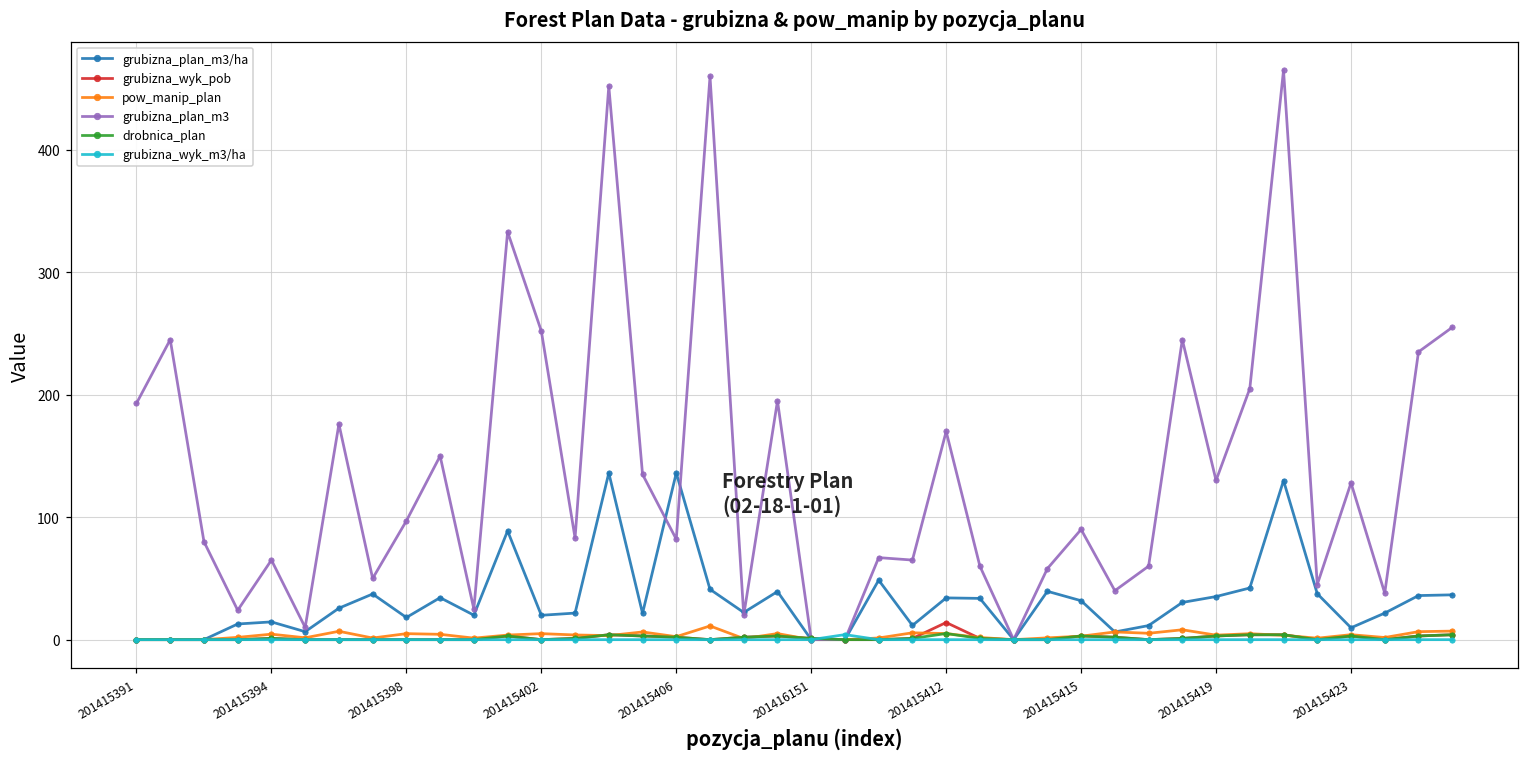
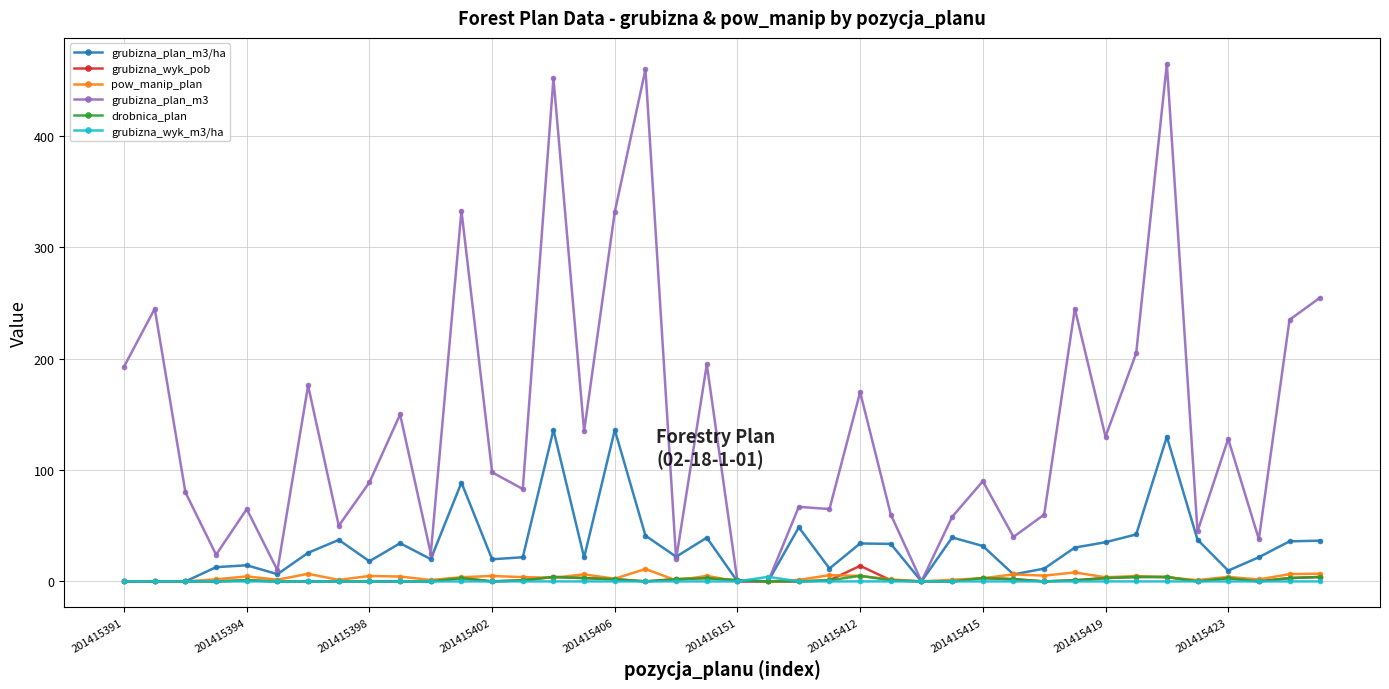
  {
    "grubizna_plan_m3/ha": {
      "201415394": 15,
      "201415398": 18,
      "201415402": 20,
      "201415406": 136,
      "201415412": 34,
      "201415415": 32,
      "201415419": 35,
      "201415423": 10
    },
    "grubizna_wyk_pob": {
      "201415412": 14
    },
    "pow_manip_plan": {
      "201415394": 4,
      "201415398": 5,
      "201415402": 5
    },
    "grubizna_plan_m3": {
      "201415391": 193,
      "201415394": 65,
-     "201415398": 97,
-     "201415402": 252,
-     "201415406": 82,
+     "201415398": 89,
+     "201415402": 98,
+     "201415406": 332,
      "201415412": 170,
      "201415415": 90,
      "201415419": 130,
      "201415423": 128
    },
    "grubizna_wyk_m3/ha": {
      "201415412": 0,
      "201415415": 0,
      "201415419": 0,
      "201415423": 0
    }
  }
